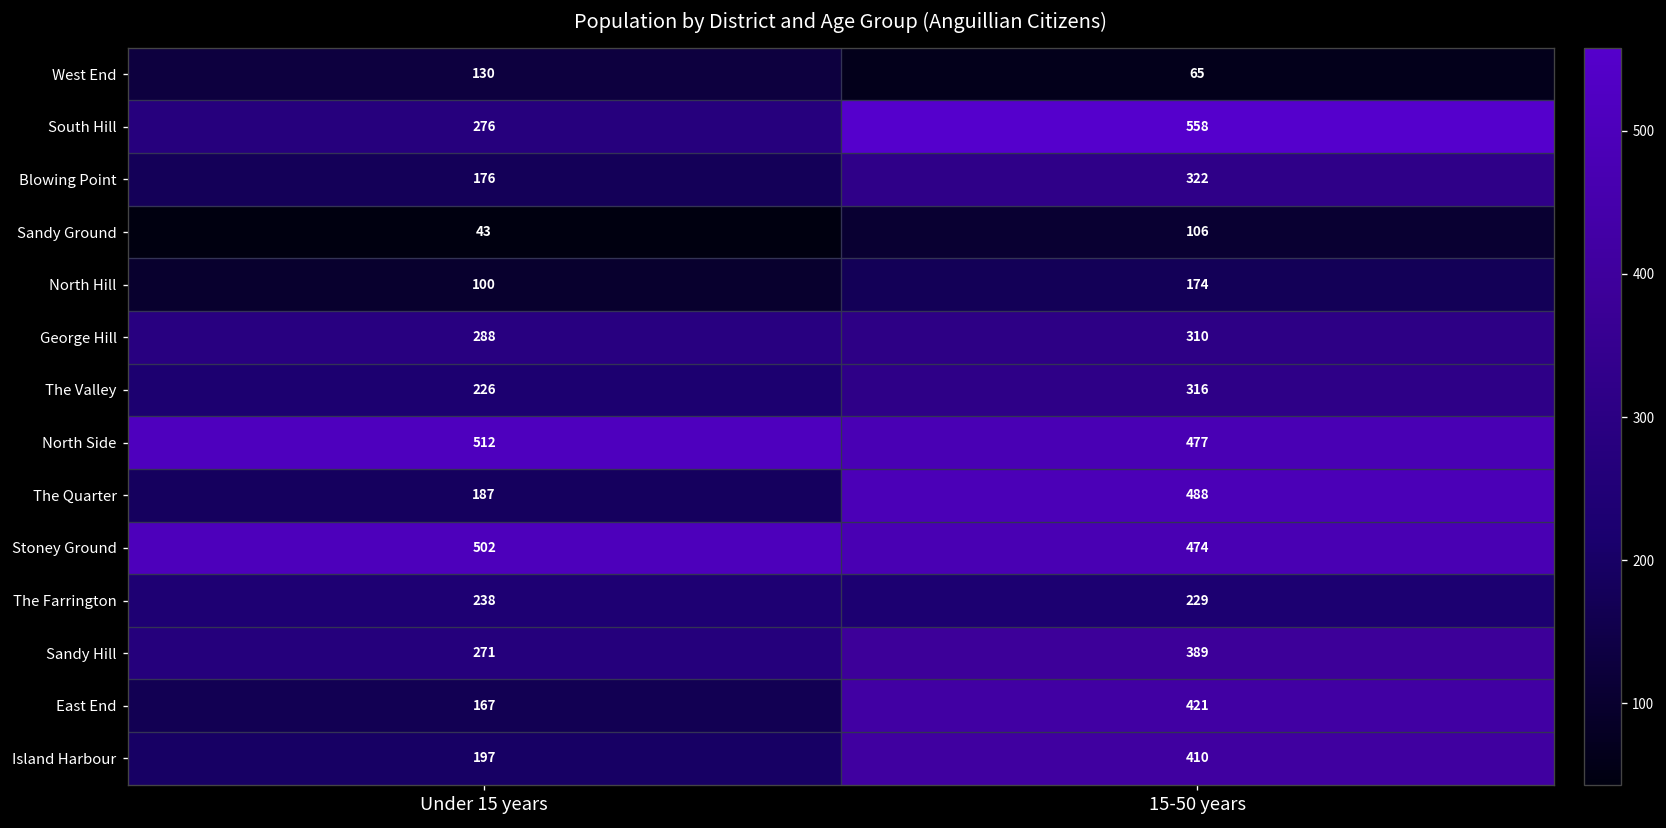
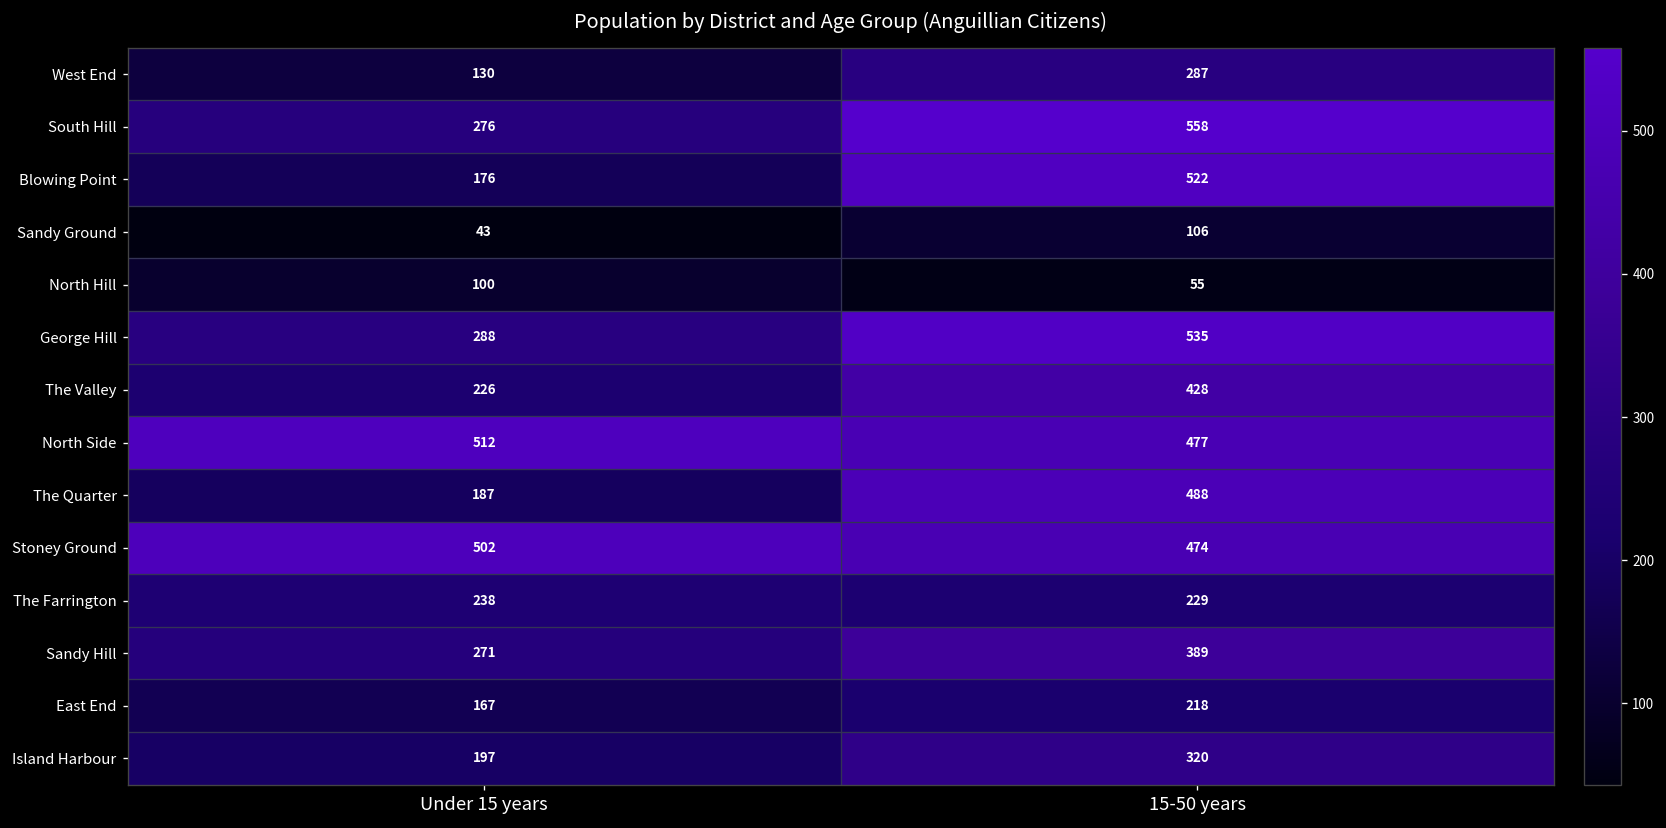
  {
    "West End": {
      "Under 15 years": 130,
-     "15-50 years": 65
+     "15-50 years": 287
    },
    "South Hill": {
      "Under 15 years": 276,
      "15-50 years": 558
    },
    "Blowing Point": {
      "Under 15 years": 176,
-     "15-50 years": 322
+     "15-50 years": 522
    },
    "Sandy Ground": {
      "Under 15 years": 43,
      "15-50 years": 106
    },
    "North Hill": {
      "Under 15 years": 100,
-     "15-50 years": 174
+     "15-50 years": 55
    },
    "George Hill": {
      "Under 15 years": 288,
-     "15-50 years": 310
+     "15-50 years": 535
    },
    "The Valley": {
      "Under 15 years": 226,
-     "15-50 years": 316
+     "15-50 years": 428
    },
    "North Side": {
      "Under 15 years": 512,
      "15-50 years": 477
    },
    "The Quarter": {
      "Under 15 years": 187,
      "15-50 years": 488
    },
    "Stoney Ground": {
      "Under 15 years": 502,
      "15-50 years": 474
    },
    "The Farrington": {
      "Under 15 years": 238,
      "15-50 years": 229
    },
    "Sandy Hill": {
      "Under 15 years": 271,
      "15-50 years": 389
    },
    "East End": {
      "Under 15 years": 167,
-     "15-50 years": 421
+     "15-50 years": 218
    },
    "Island Harbour": {
      "Under 15 years": 197,
-     "15-50 years": 410
+     "15-50 years": 320
    }
  }
